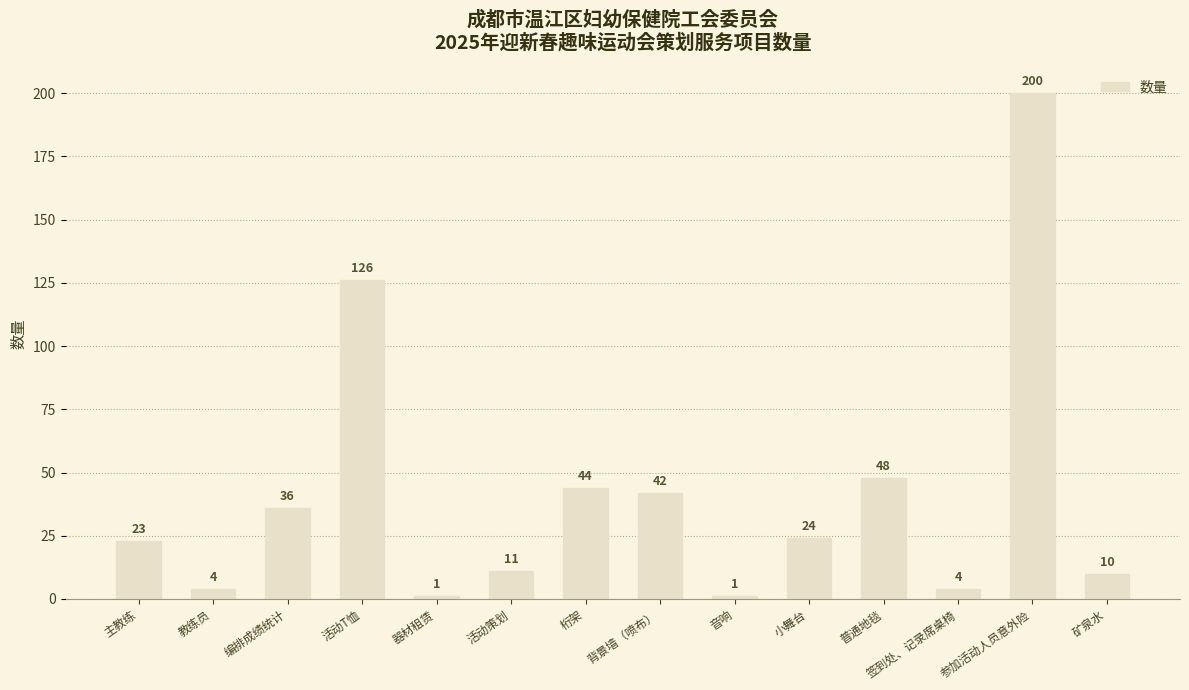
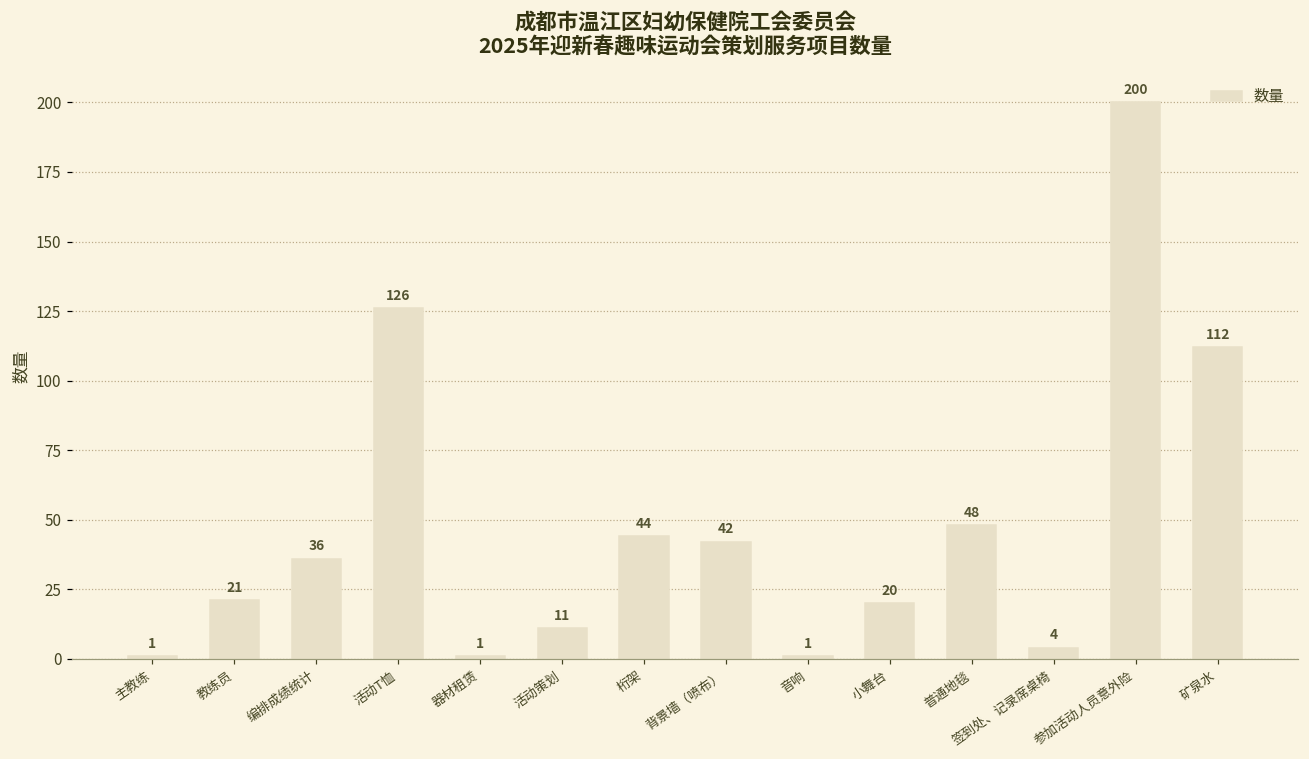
  {
-   "主教练": 23,
-   "教练员": 4,
+   "主教练": 1,
+   "教练员": 21,
    "编排成绩统计": 36,
    "活动T恤": 126,
    "器材租赁": 1,
    "活动策划": 11,
    "桁架": 44,
    "背景墙（喷布）": 42,
    "音响": 1,
-   "小舞台": 24,
+   "小舞台": 20,
    "普通地毯": 48,
    "签到处、记录席桌椅": 4,
    "参加活动人员意外险": 200,
-   "矿泉水": 10
+   "矿泉水": 112
  }
